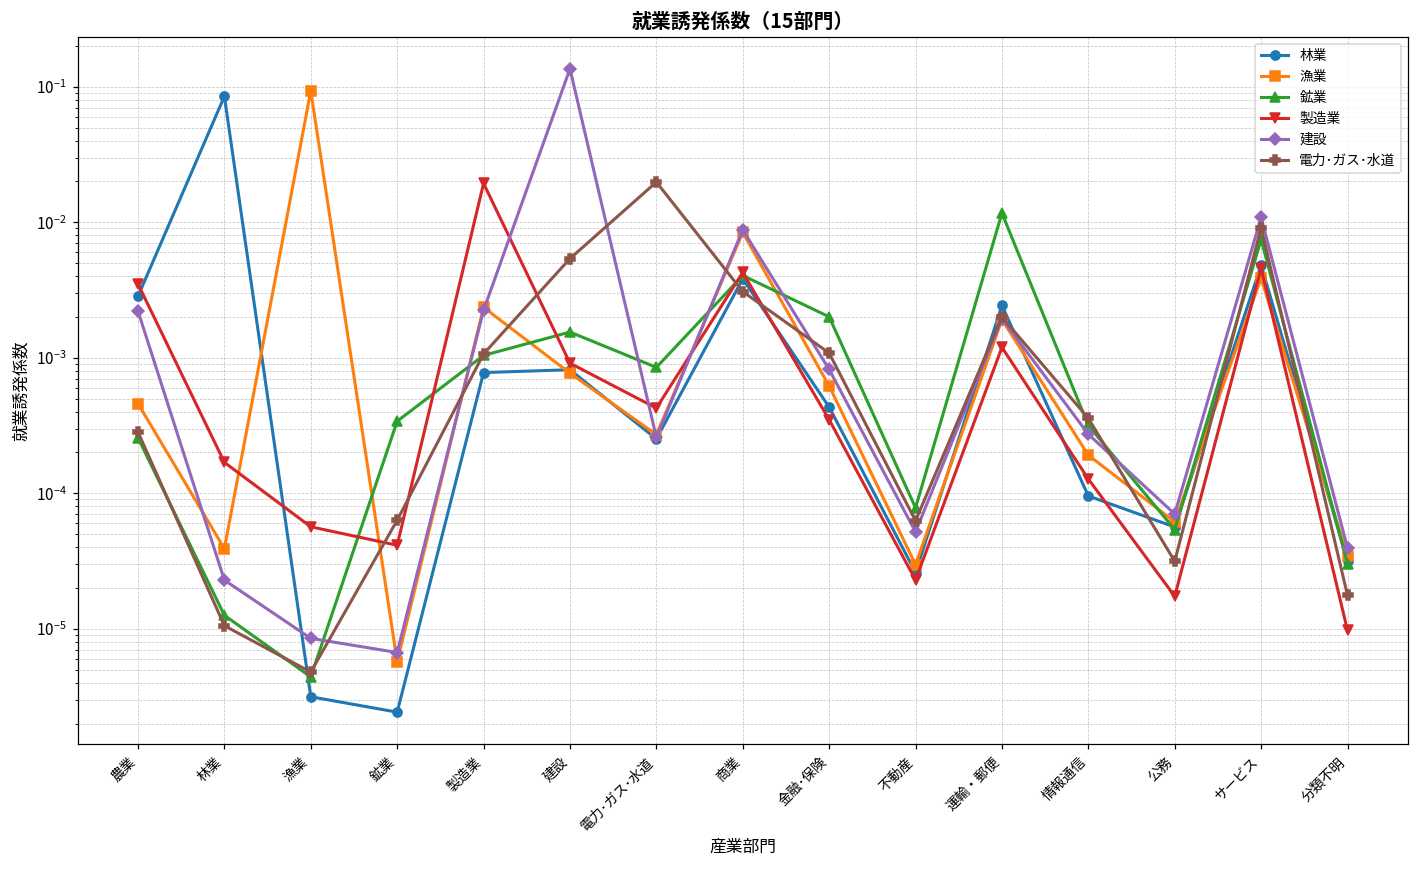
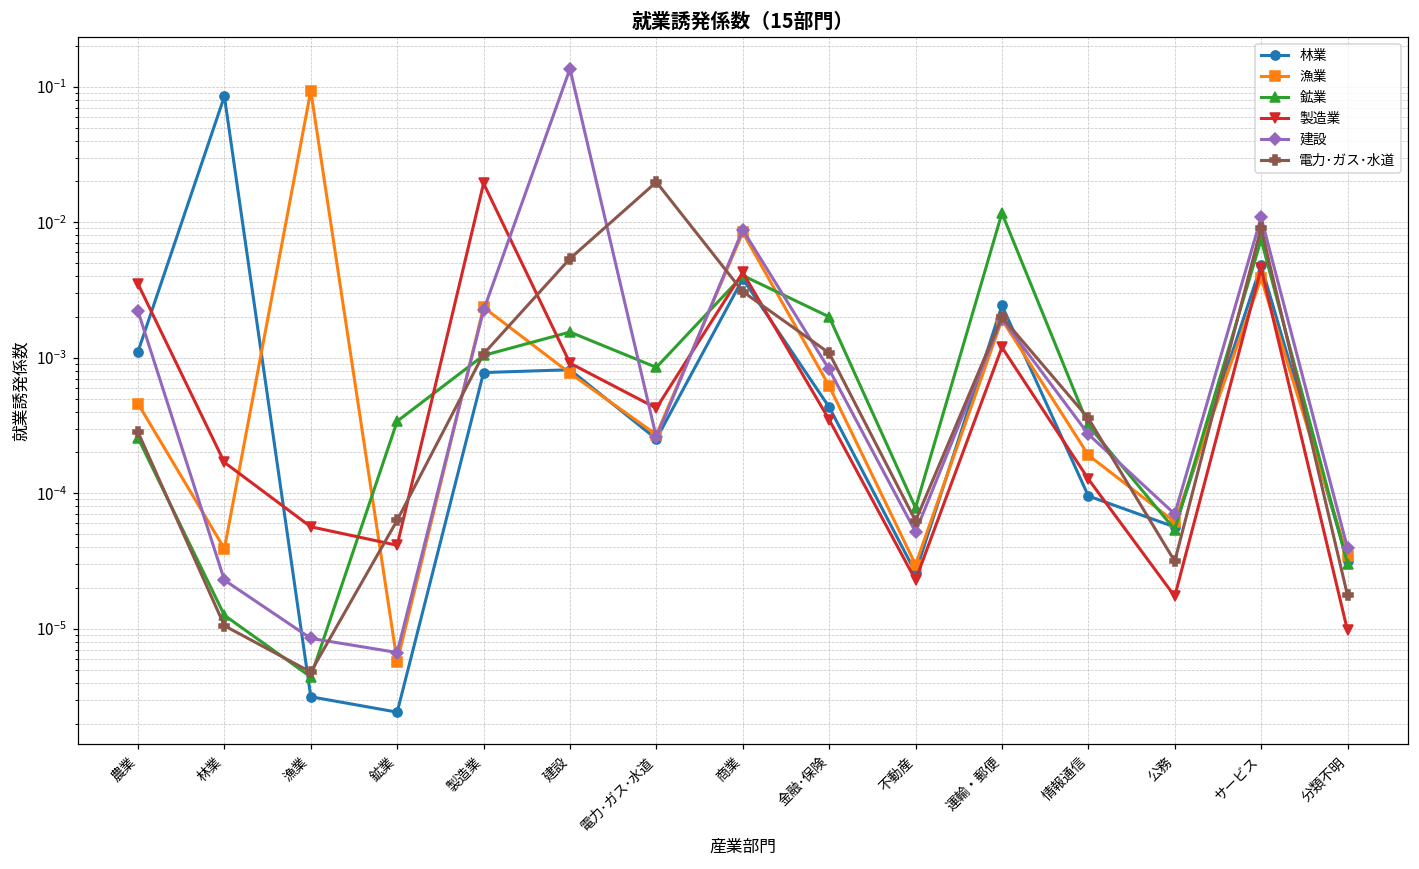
  {
    "林業": {
-     "農業": 0.0028,
+     "農業": 0.0011,
      "林業": 0.08,
      "漁業": 0.0000032,
      "鉱業": 0.0000024,
      "製造業": 0.0008,
      "建設": 0.0008,
      "商業": 0.0038,
      "金融･保険": 0.00043,
      "不動産": 0.000026,
      "運輸・郵便": 0.0024,
      "情報通信": 0.00010,
      "サービス": 0.0048
    },
    "漁業": {
      "農業": 0.00046,
      "林業": 0.000039,
      "漁業": 0.09,
      "鉱業": 0.000006,
      "製造業": 0.0024,
      "建設": 0.0008,
      "金融･保険": 0.0006,
      "不動産": 0.000030,
      "情報通信": 0.0002,
      "公務": 0.00006,
      "サービス": 0.0039,
      "分類不明": 0.000034
    },
    "鉱業": {
      "農業": 0.00026,
      "林業": 0.000013,
      "漁業": 0.0000044,
      "鉱業": 0.00034,
      "建設": 0.0015,
      "電力･ガス･水道": 0.0008,
      "商業": 0.0040,
      "金融･保険": 0.0020,
      "不動産": 0.00008,
      "運輸・郵便": 0.012,
      "情報通信": 0.00032,
      "サービス": 0.007
    },
    "製造業": {
      "農業": 0.0035,
      "林業": 0.00017,
      "漁業": 0.00006,
      "鉱業": 0.000041,
      "製造業": 0.019,
      "建設": 0.0009,
      "電力･ガス･水道": 0.00043,
      "商業": 0.0043,
      "金融･保険": 0.00035,
      "不動産": 0.000023,
      "運輸・郵便": 0.0012,
      "情報通信": 0.00013,
      "公務": 0.000017,
      "サービス": 0.0046,
      "分類不明": 0.000010
    },
    "建設": {
      "農業": 0.0022,
      "林業": 0.000023,
      "漁業": 0.000008,
      "鉱業": 0.000007,
      "製造業": 0.0022,
      "建設": 0.14,
      "金融･保険": 0.0008,
      "不動産": 0.000052,
      "情報通信": 0.00027,
      "公務": 0.00007,
      "サービス": 0.011,
      "分類不明": 0.000039
    },
    "電力･ガス･水道": {
      "農業": 0.00028,
      "林業": 0.000011,
      "漁業": 0.0000048,
      "鉱業": 0.00006,
      "建設": 0.005,
      "電力･ガス･水道": 0.020,
      "商業": 0.0031,
      "金融･保険": 0.0011,
      "不動産": 0.00006,
      "情報通信": 0.00036,
      "公務": 0.000031,
      "サービス": 0.009,
      "分類不明": 0.000018
    }
  }
